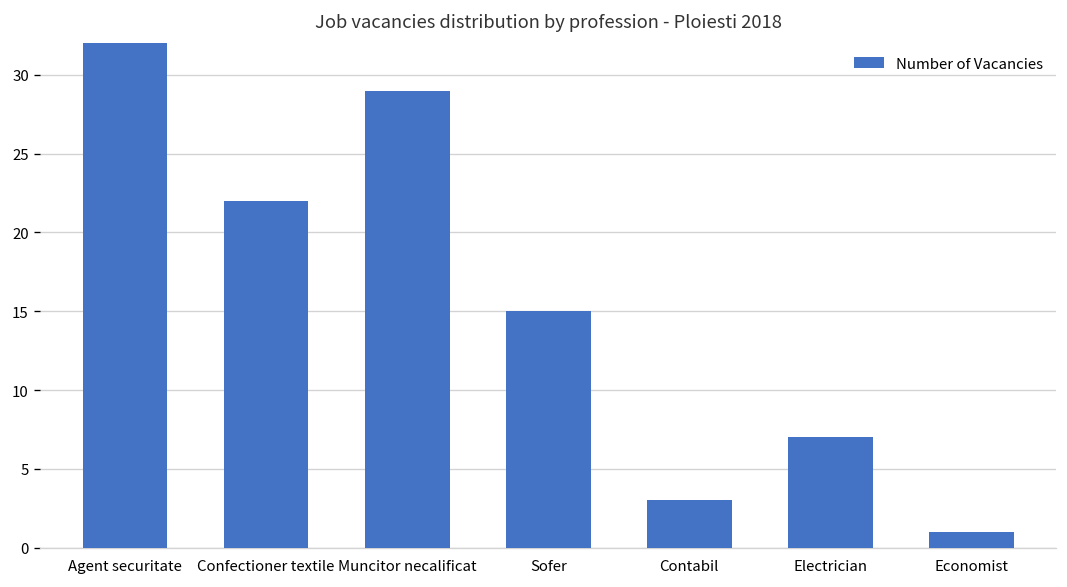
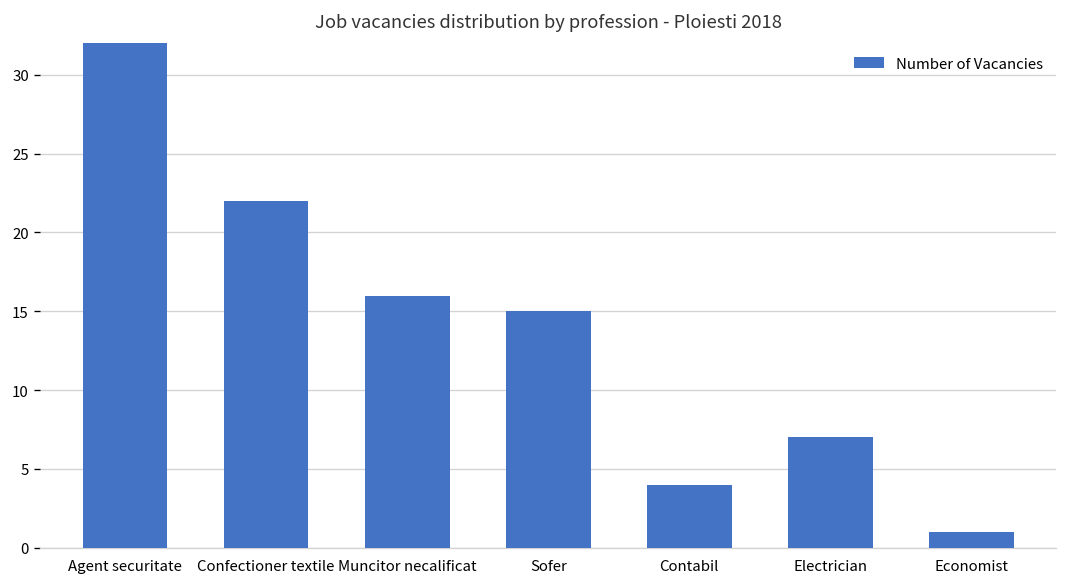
  {
    "Confectioner textile": 22,
-   "Muncitor necalificat": 29,
+   "Muncitor necalificat": 16,
    "Sofer": 15,
-   "Contabil": 3,
+   "Contabil": 4,
    "Electrician": 7,
    "Economist": 1
  }
